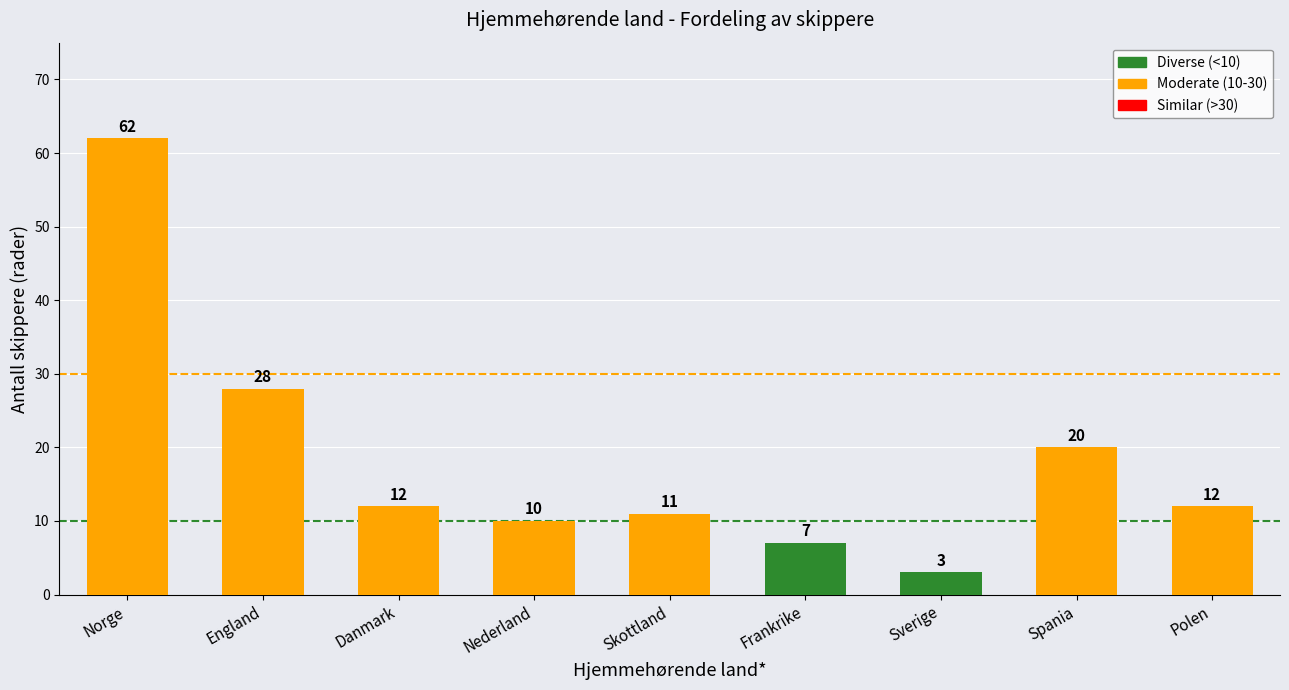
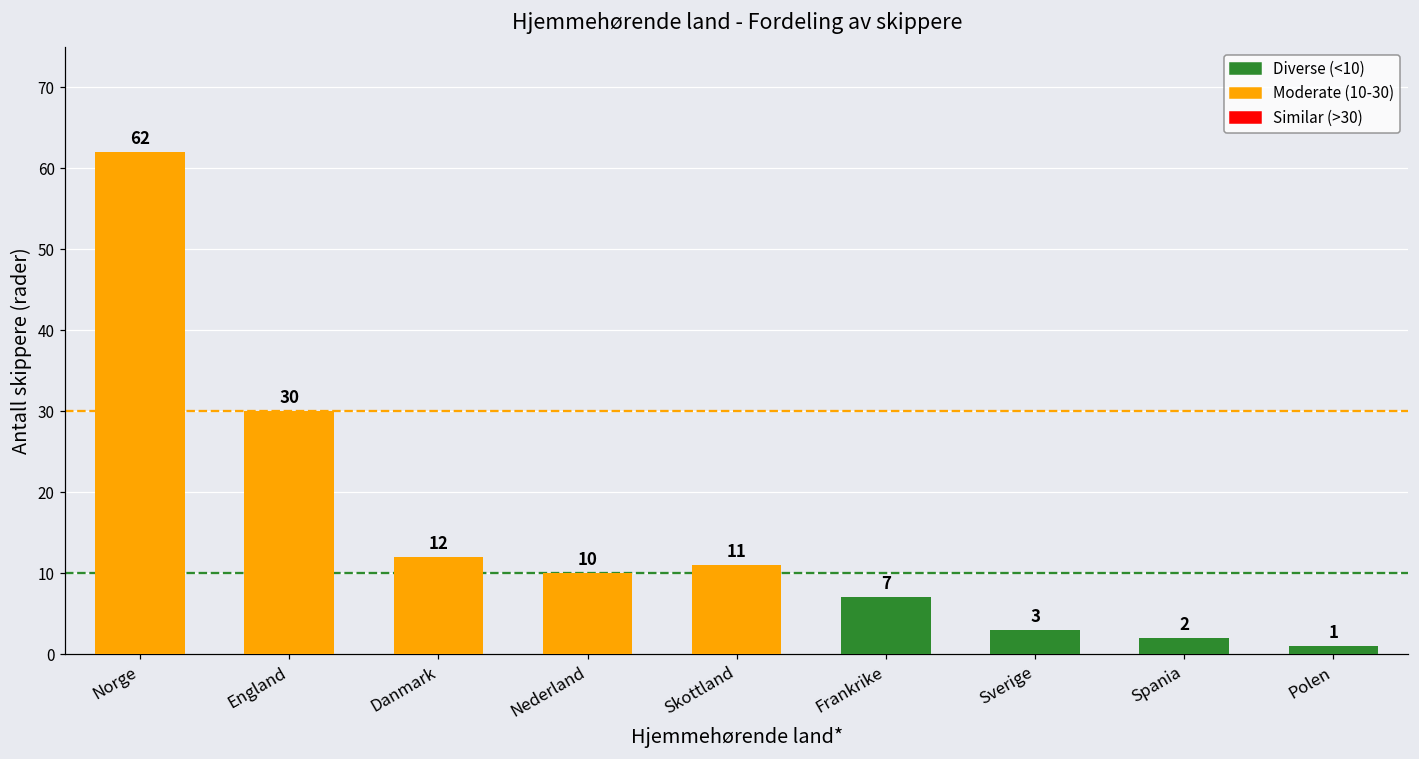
  {
    "Norge": 62,
-   "England": 28,
+   "England": 30,
    "Danmark": 12,
    "Nederland": 10,
    "Skottland": 11,
    "Frankrike": 7,
    "Sverige": 3,
-   "Spania": 20,
-   "Polen": 12
+   "Spania": 2,
+   "Polen": 1
  }
